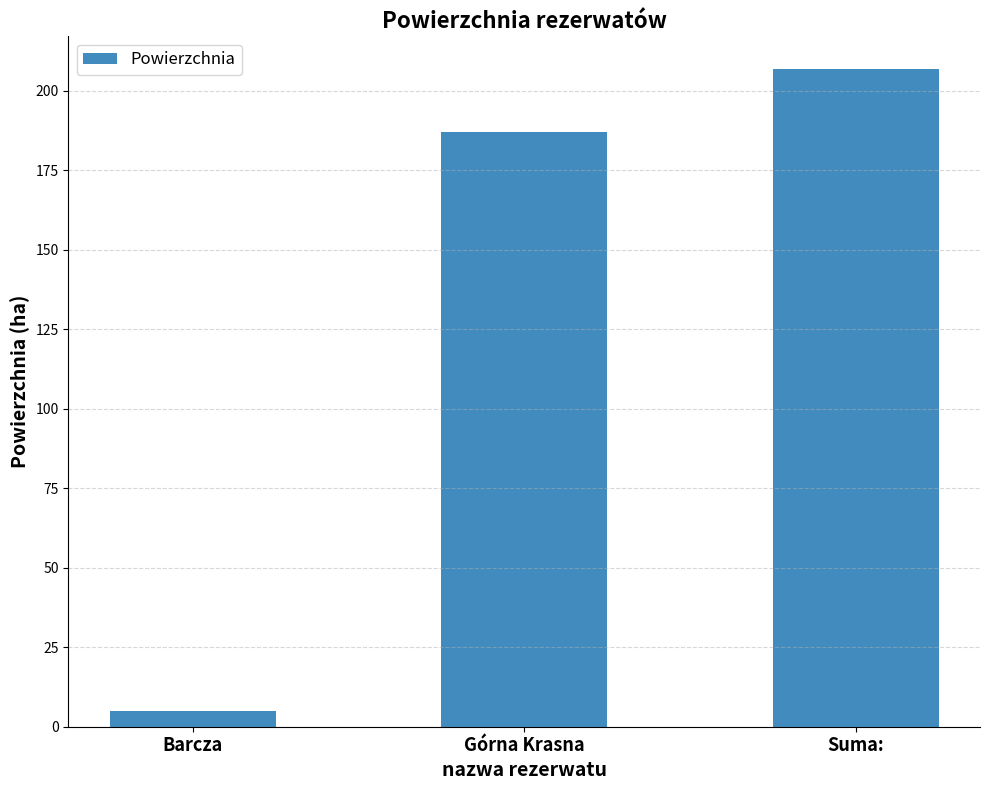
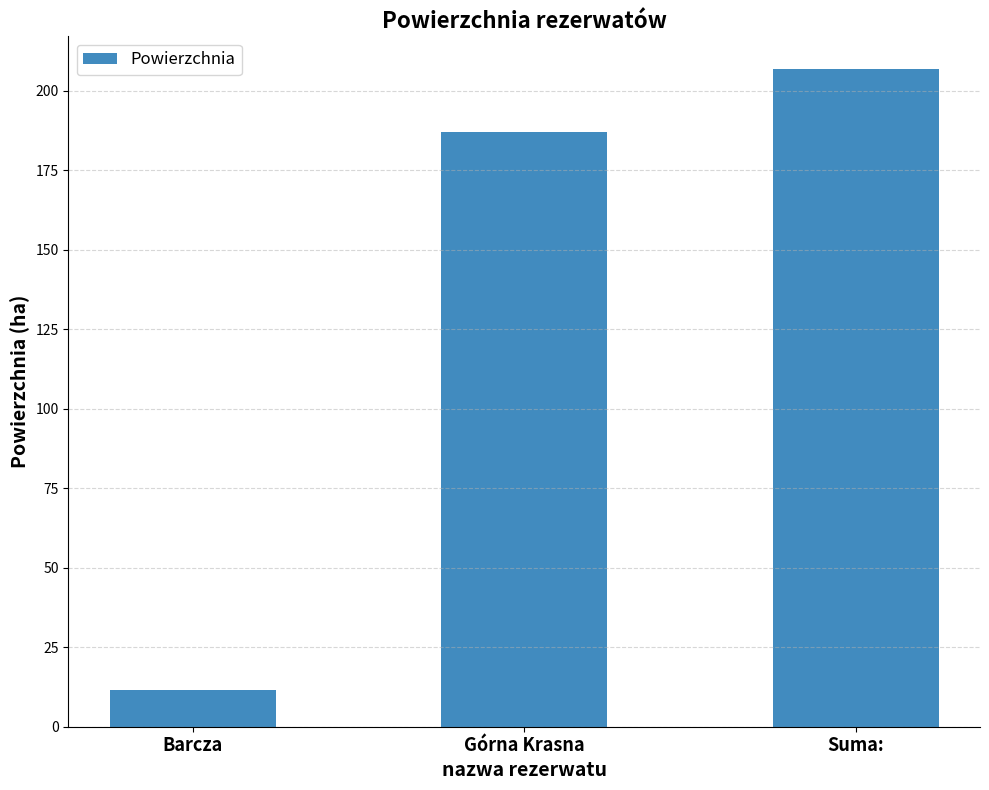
  {
-   "Barcza": 5,
+   "Barcza": 11,
    "Górna Krasna": 187,
    "Suma:": 207
  }
